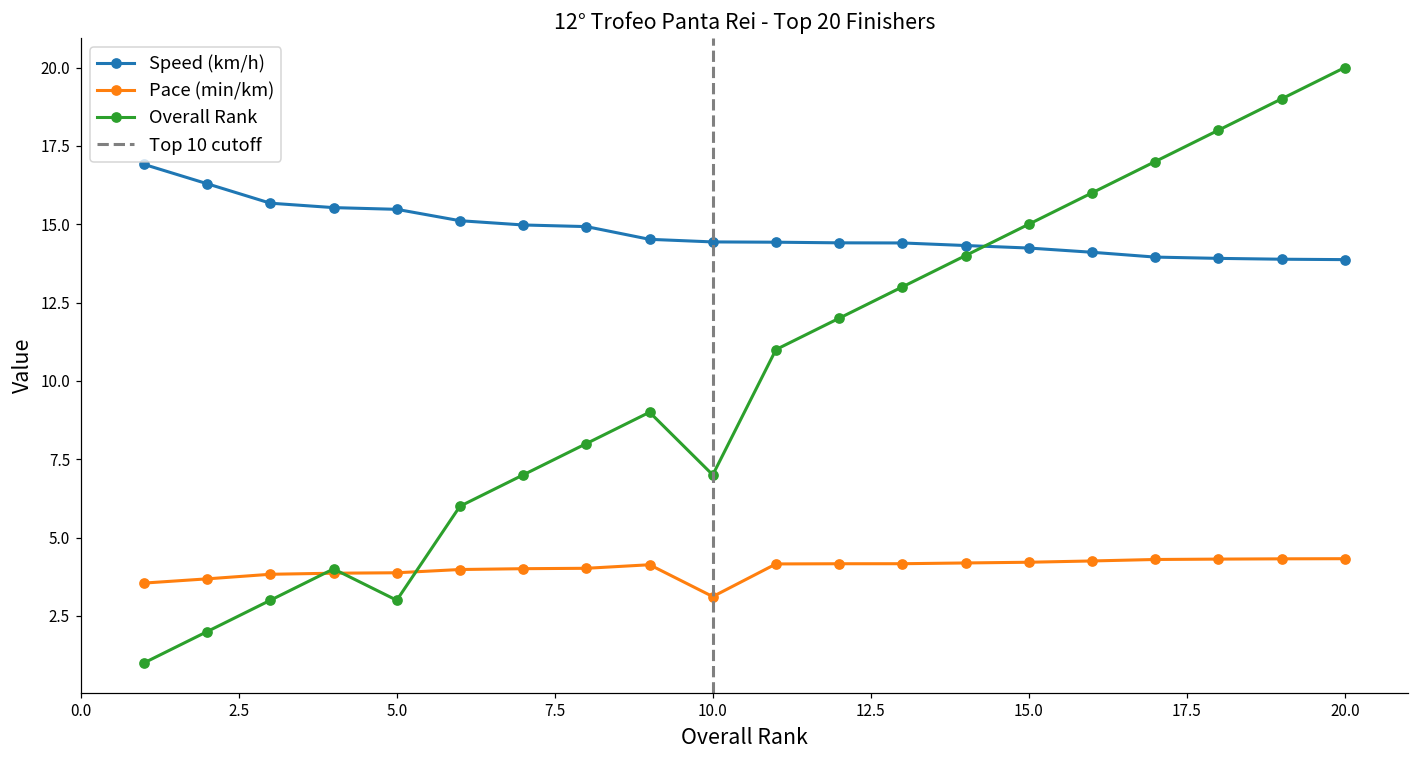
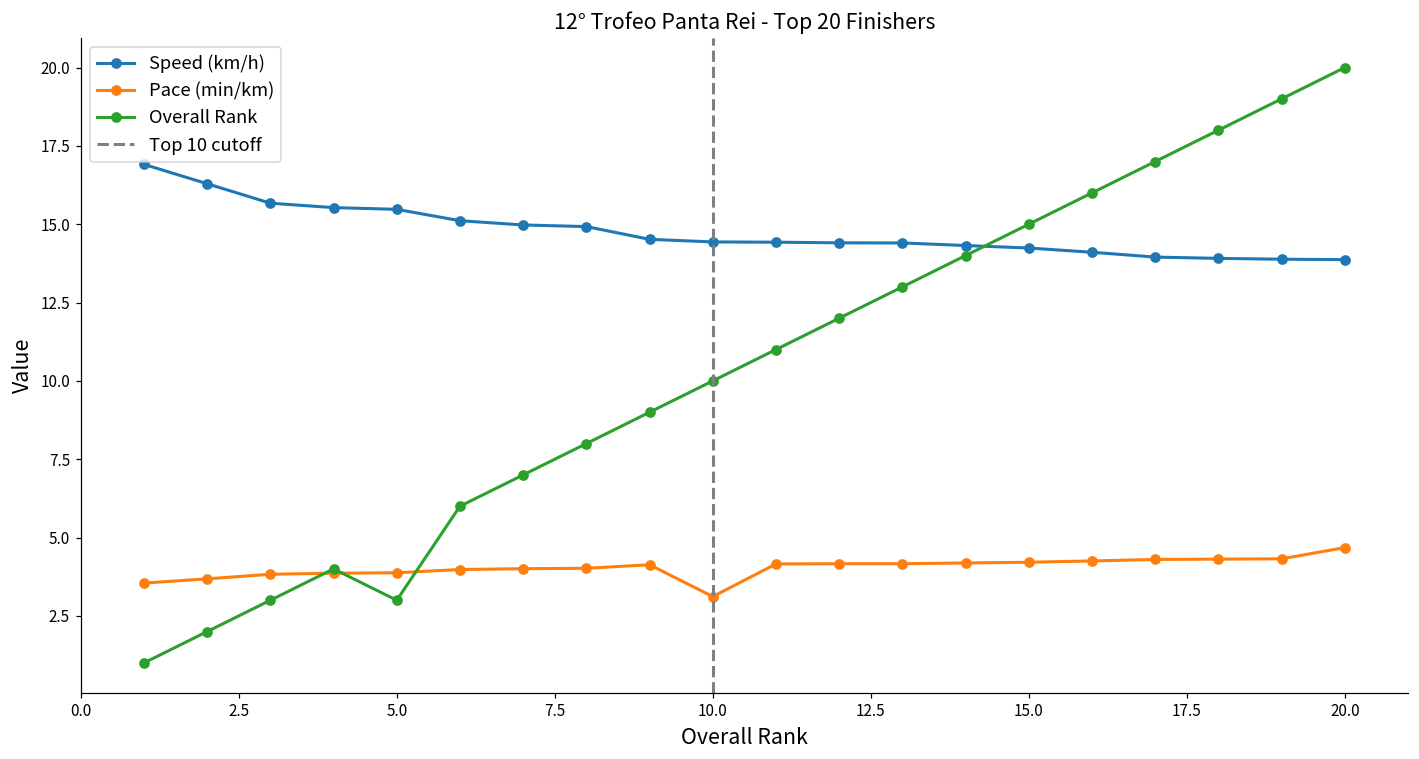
  {
    "Speed (km/h)": {
      "5.0": 15.5,
      "10.0": 14.4,
      "15.0": 14.2,
      "20.0": 13.9
    },
    "Pace (min/km)": {
      "5.0": 3.9,
      "10.0": 3.1,
      "15.0": 4.2,
-     "20.0": 4.3
+     "20.0": 4.7
    },
    "Overall Rank": {
      "5.0": 3,
-     "10.0": 7,
+     "10.0": 10,
      "15.0": 15,
      "20.0": 20
    }
  }
